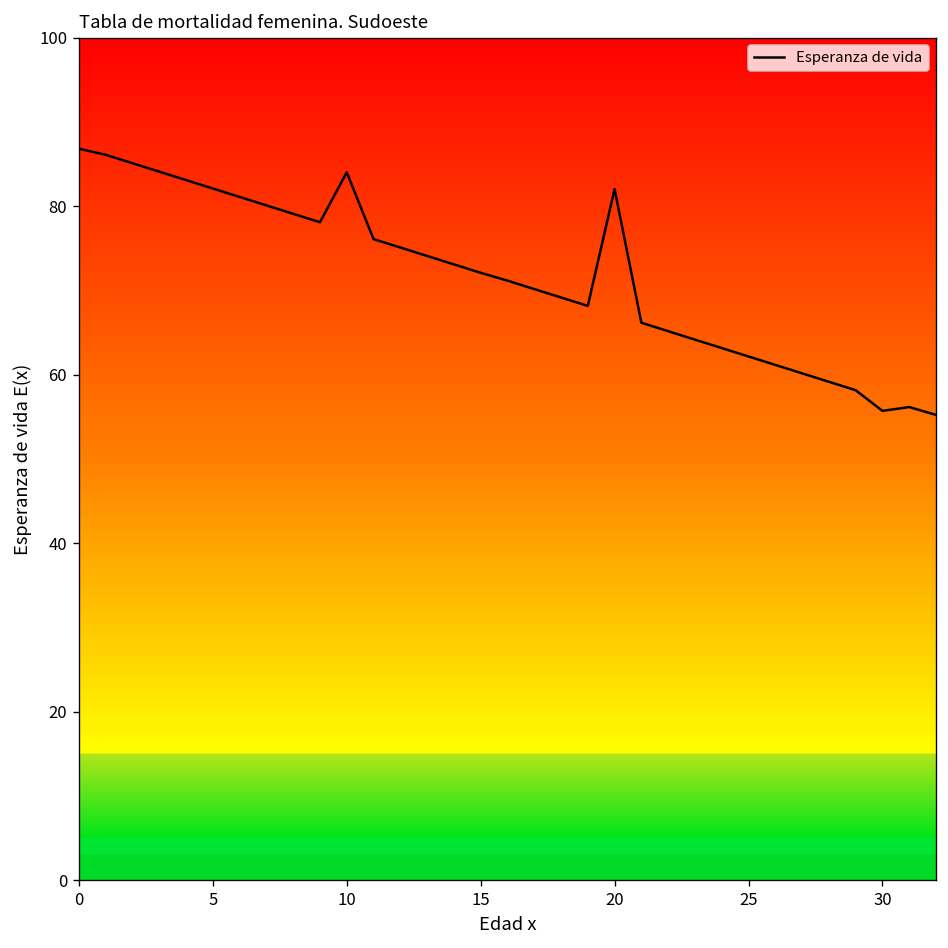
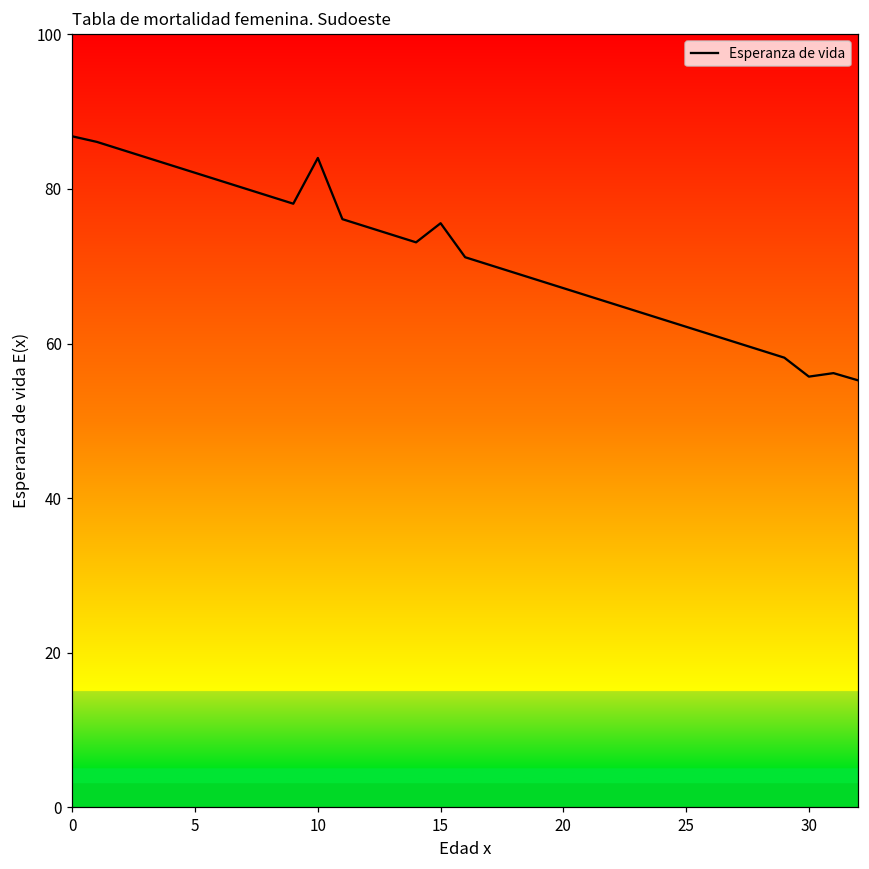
  {
    "0": 87,
    "5": 82,
    "10": 84,
-   "15": 72,
-   "20": 82,
+   "15": 76,
+   "20": 67,
    "25": 62,
    "30": 56
  }
